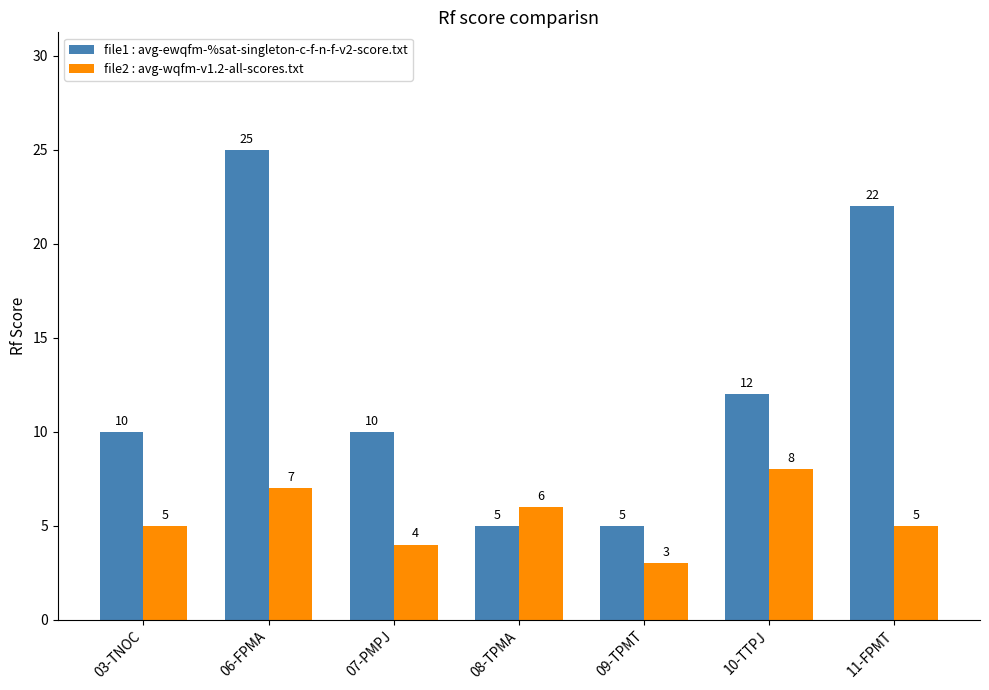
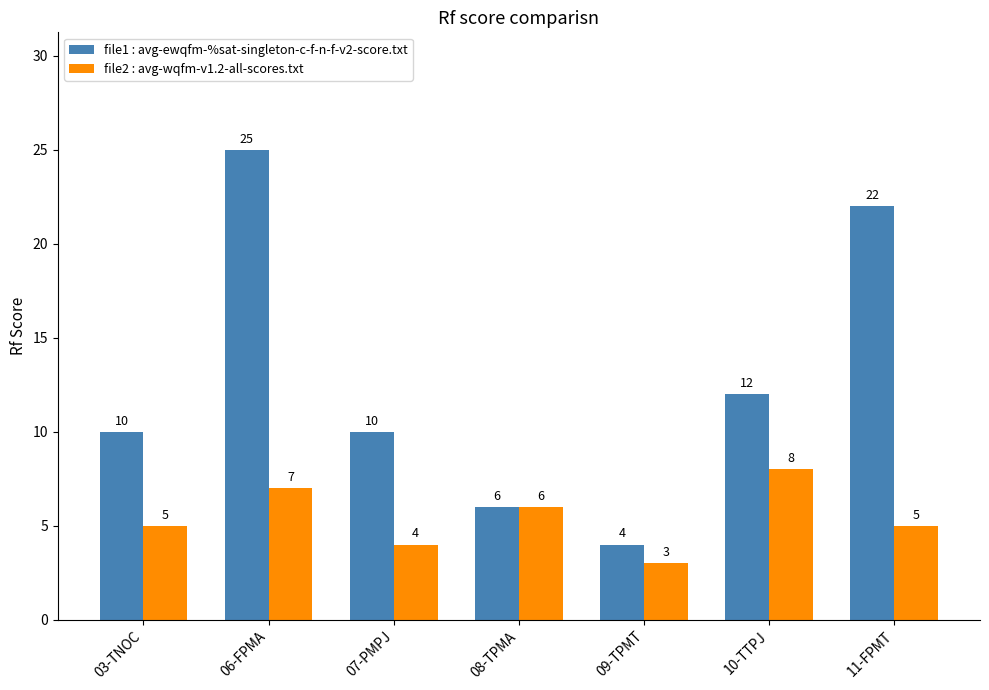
  {
    "file1 : avg-ewqfm-%sat-singleton-c-f-n-f-v2-score.txt": {
      "03-TNOC": 10,
      "06-FPMA": 25,
      "07-PMPJ": 10,
-     "08-TPMA": 5,
-     "09-TPMT": 5,
+     "08-TPMA": 6,
+     "09-TPMT": 4,
      "10-TTPJ": 12,
      "11-FPMT": 22
    },
    "file2 : avg-wqfm-v1.2-all-scores.txt": {
      "03-TNOC": 5,
      "06-FPMA": 7,
      "07-PMPJ": 4,
      "08-TPMA": 6,
      "09-TPMT": 3,
      "10-TTPJ": 8,
      "11-FPMT": 5
    }
  }
